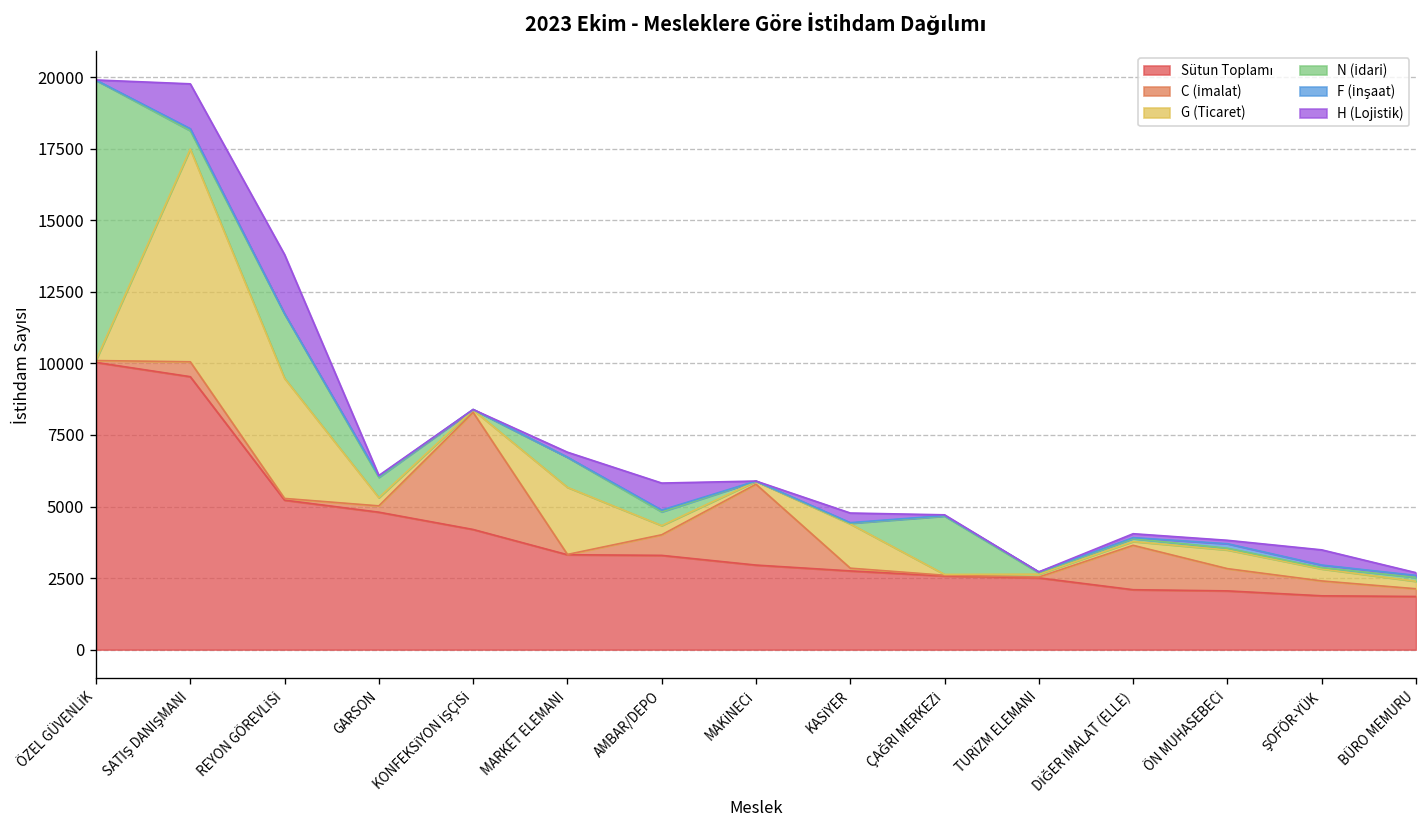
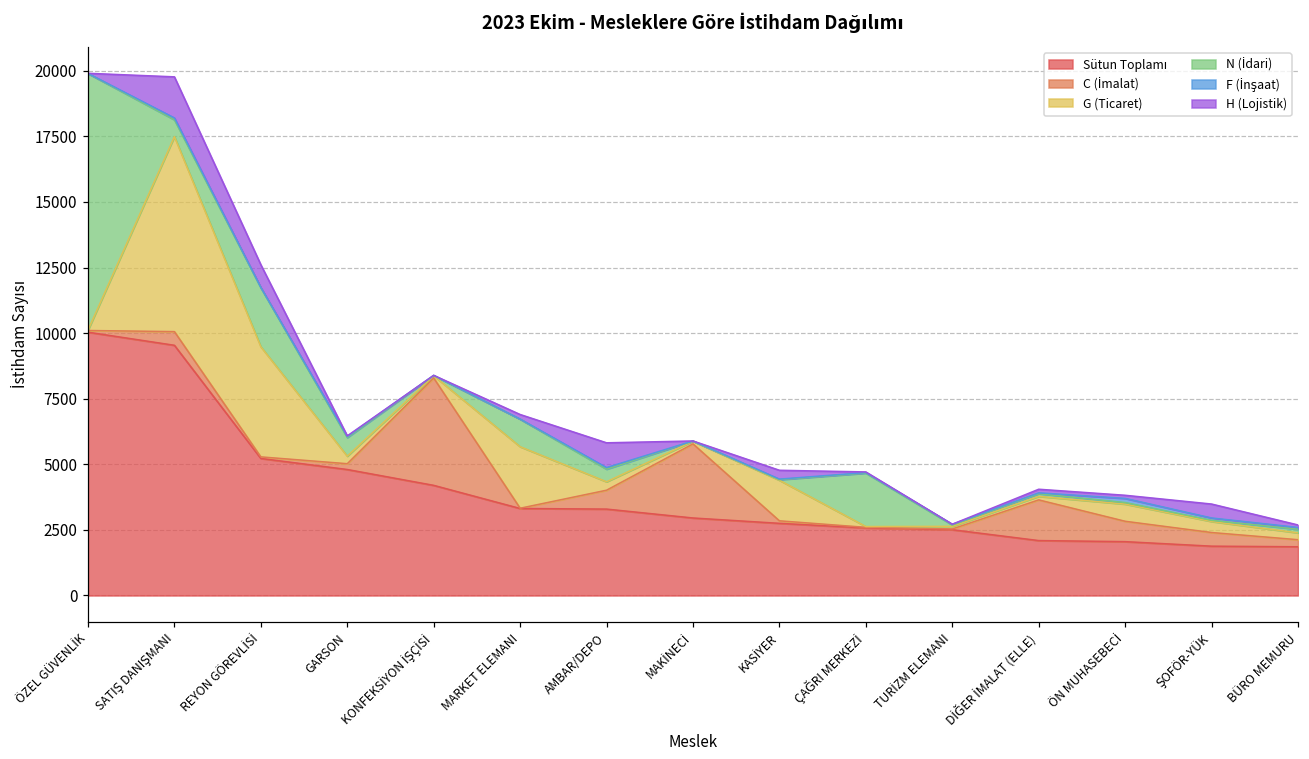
  {
    "G (Ticaret)": {
      "SATIŞ DANIŞMANI": 7400,
      "REYON GÖREVLİSİ": 4200,
      "GARSON": 300,
      "MARKET ELEMANI": 2300,
      "AMBAR/DEPO": 300,
      "BÜRO MEMURU": 300
    },
    "F (İnşaat)": {
      "ÖN MUHASEBECİ": 200
    },
    "H (Lojistik)": {
      "SATIŞ DANIŞMANI": 1600,
-     "REYON GÖREVLİSİ": 2100,
+     "REYON GÖREVLİSİ": 900,
      "MARKET ELEMANI": 200,
      "AMBAR/DEPO": 900,
      "KASİYER": 300,
      "DİĞER İMALAT (ELLE)": 100,
      "ÖN MUHASEBECİ": 100,
      "ŞOFÖR-YÜK": 500
    }
  }
